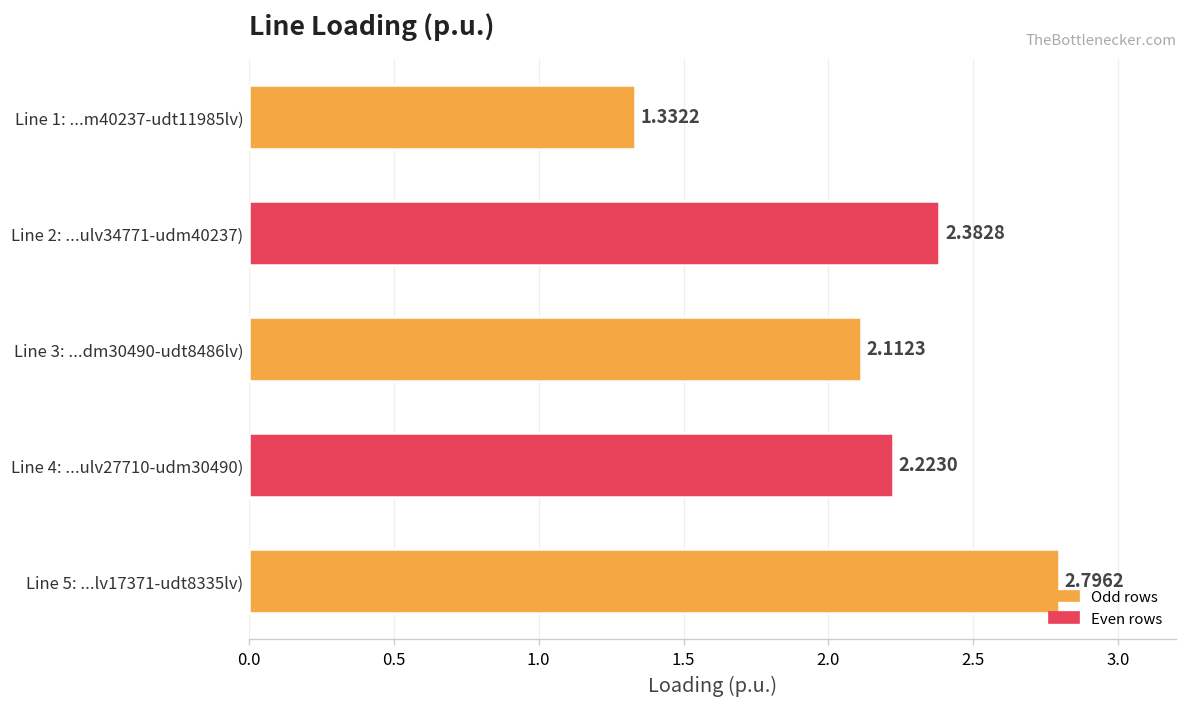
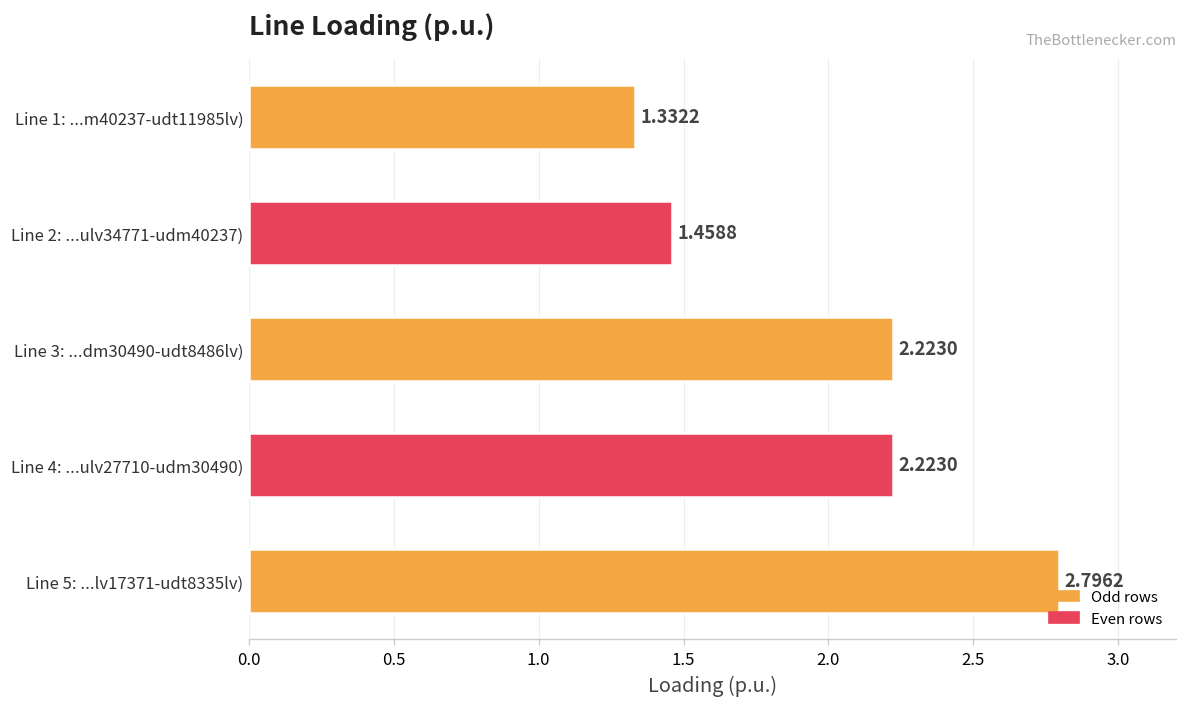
  {
    "Line 1: ...m40237-udt11985lv)": 1.3322,
-   "Line 2: ...ulv34771-udm40237)": 2.3828,
-   "Line 3: ...dm30490-udt8486lv)": 2.1123,
+   "Line 2: ...ulv34771-udm40237)": 1.4588,
+   "Line 3: ...dm30490-udt8486lv)": 2.2230,
    "Line 4: ...ulv27710-udm30490)": 2.2230,
    "Line 5: ...lv17371-udt8335lv)": 2.7962
  }
